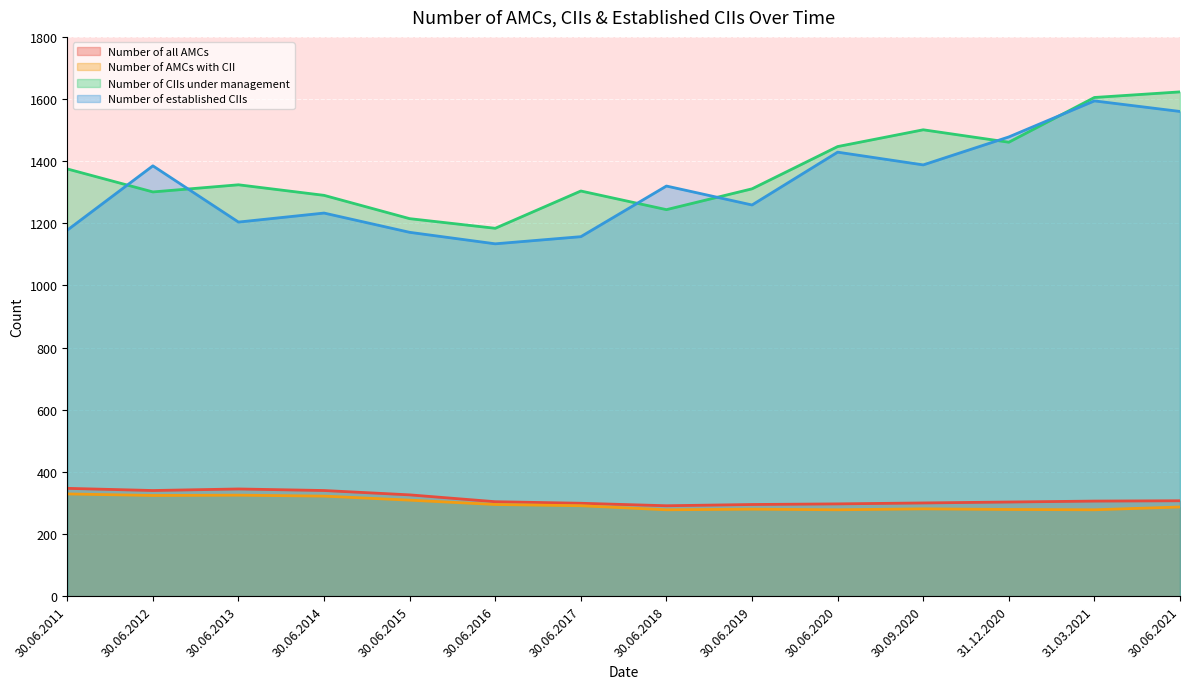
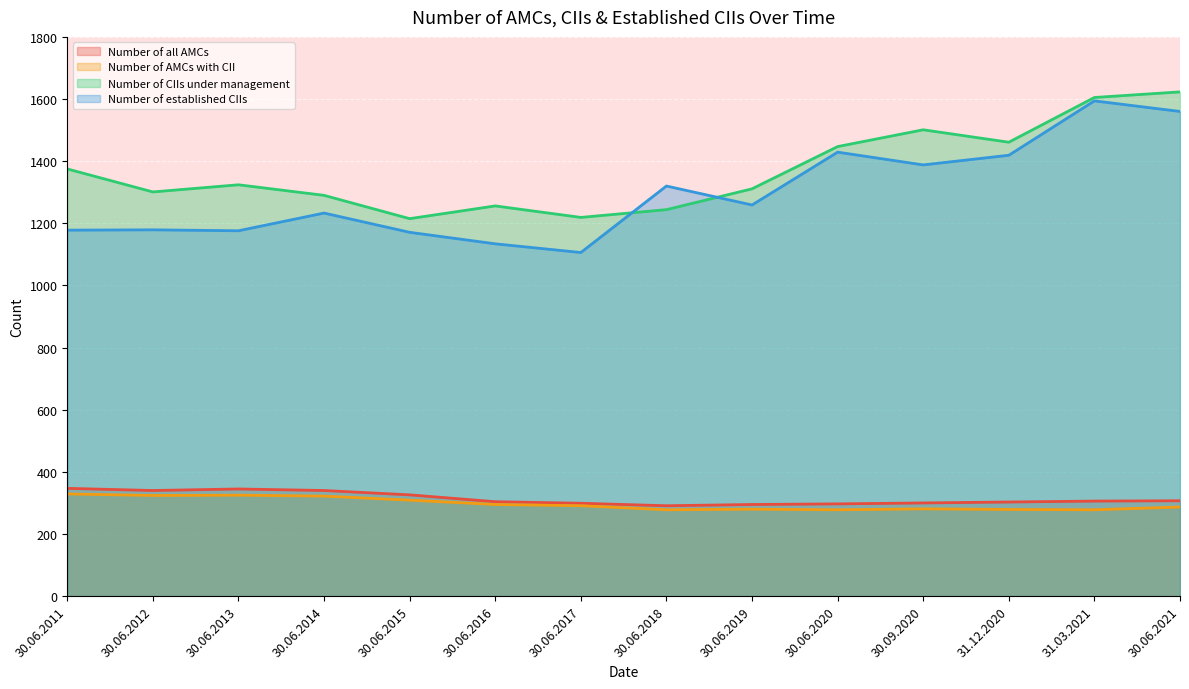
  {
    "Number of CIIs under management": {
      "30.06.2011": 1380,
      "30.06.2012": 1300,
      "30.06.2013": 1320,
      "30.06.2014": 1290,
      "30.06.2015": 1220,
-     "30.06.2016": 1180,
-     "30.06.2017": 1300,
+     "30.06.2016": 1260,
+     "30.06.2017": 1220,
      "30.06.2018": 1240,
      "30.06.2019": 1310,
      "30.06.2020": 1450,
      "30.09.2020": 1500,
      "31.12.2020": 1460,
      "31.03.2021": 1610,
      "30.06.2021": 1620
    },
    "Number of established CIIs": {
      "30.06.2011": 1180,
-     "30.06.2012": 1390,
-     "30.06.2013": 1200,
+     "30.06.2012": 1180,
+     "30.06.2013": 1180,
      "30.06.2014": 1230,
      "30.06.2015": 1170,
      "30.06.2016": 1130,
-     "30.06.2017": 1160,
+     "30.06.2017": 1110,
      "30.06.2018": 1320,
      "30.06.2019": 1260,
      "30.06.2020": 1430,
      "30.09.2020": 1390,
-     "31.12.2020": 1480,
+     "31.12.2020": 1420,
      "31.03.2021": 1590,
      "30.06.2021": 1560
    }
  }
